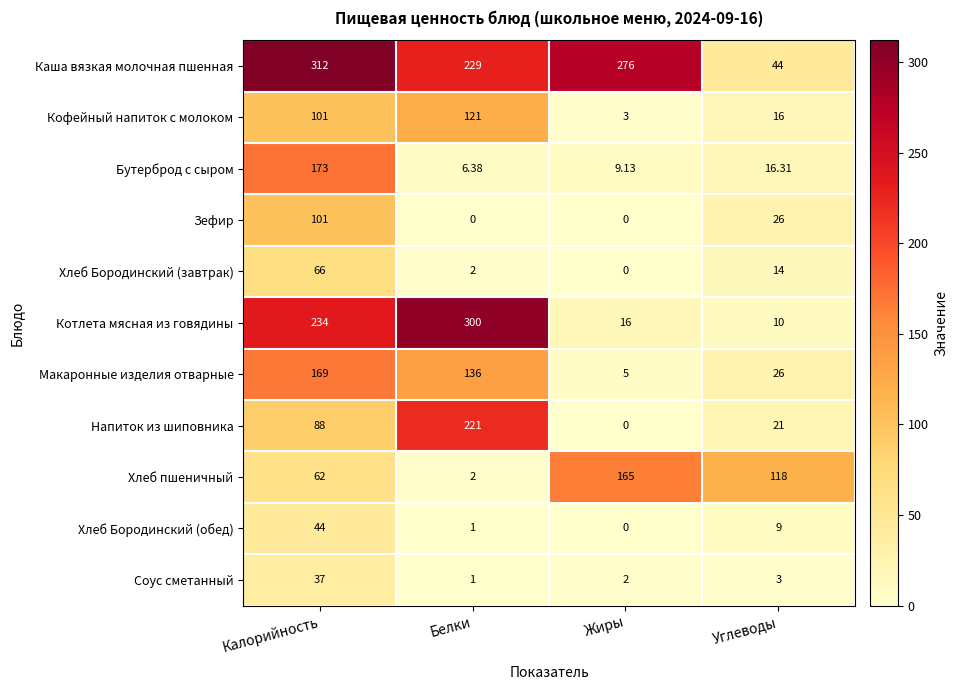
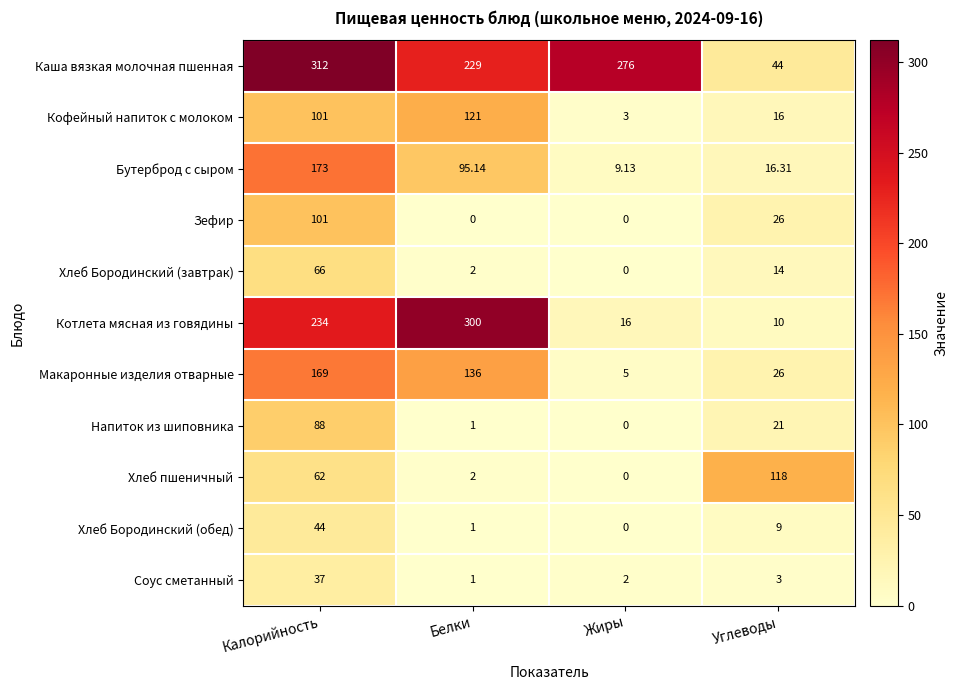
  {
    "Каша вязкая молочная пшенная": {
      "Калорийность": 312,
      "Белки": 229,
      "Жиры": 276,
      "Углеводы": 44
    },
    "Кофейный напиток с молоком": {
      "Калорийность": 101,
      "Белки": 121,
      "Жиры": 3,
      "Углеводы": 16
    },
    "Бутерброд с сыром": {
      "Калорийность": 173,
-     "Белки": 6.38,
+     "Белки": 95.14,
      "Жиры": 9.13,
      "Углеводы": 16.31
    },
    "Зефир": {
      "Калорийность": 101,
      "Белки": 0,
      "Жиры": 0,
      "Углеводы": 26
    },
    "Хлеб Бородинский (завтрак)": {
      "Калорийность": 66,
      "Белки": 2,
      "Жиры": 0,
      "Углеводы": 14
    },
    "Котлета мясная из говядины": {
      "Калорийность": 234,
      "Белки": 300,
      "Жиры": 16,
      "Углеводы": 10
    },
    "Макаронные изделия отварные": {
      "Калорийность": 169,
      "Белки": 136,
      "Жиры": 5,
      "Углеводы": 26
    },
    "Напиток из шиповника": {
      "Калорийность": 88,
-     "Белки": 221,
+     "Белки": 1,
      "Жиры": 0,
      "Углеводы": 21
    },
    "Хлеб пшеничный": {
      "Калорийность": 62,
      "Белки": 2,
-     "Жиры": 165,
+     "Жиры": 0,
      "Углеводы": 118
    },
    "Хлеб Бородинский (обед)": {
      "Калорийность": 44,
      "Белки": 1,
      "Жиры": 0,
      "Углеводы": 9
    },
    "Соус сметанный": {
      "Калорийность": 37,
      "Белки": 1,
      "Жиры": 2,
      "Углеводы": 3
    }
  }
